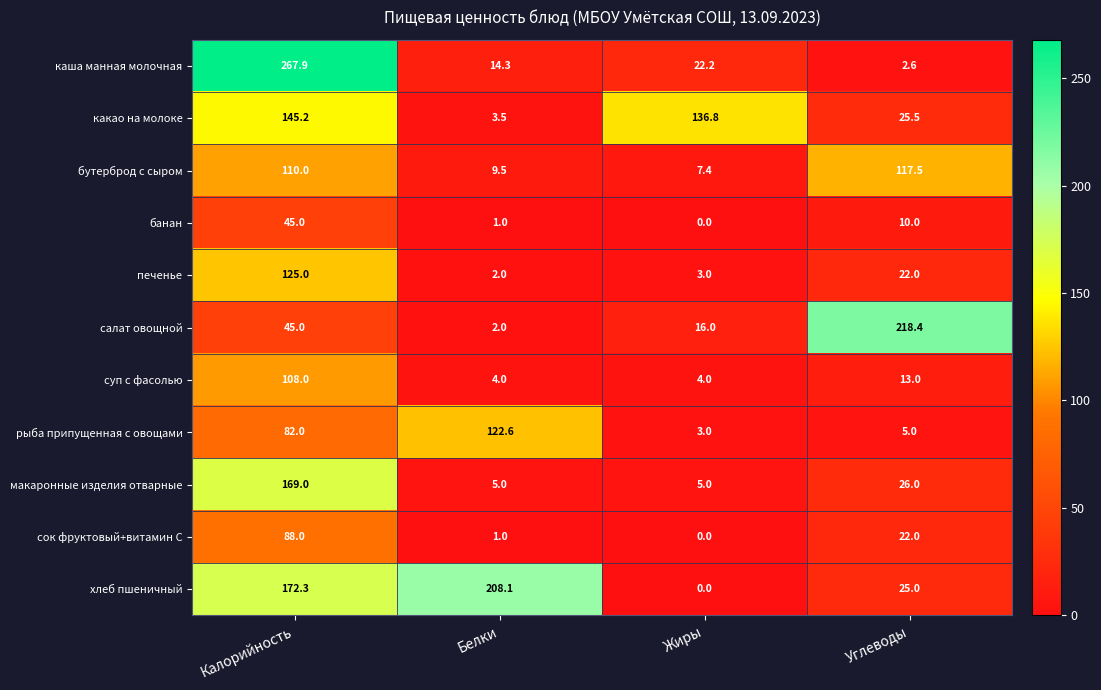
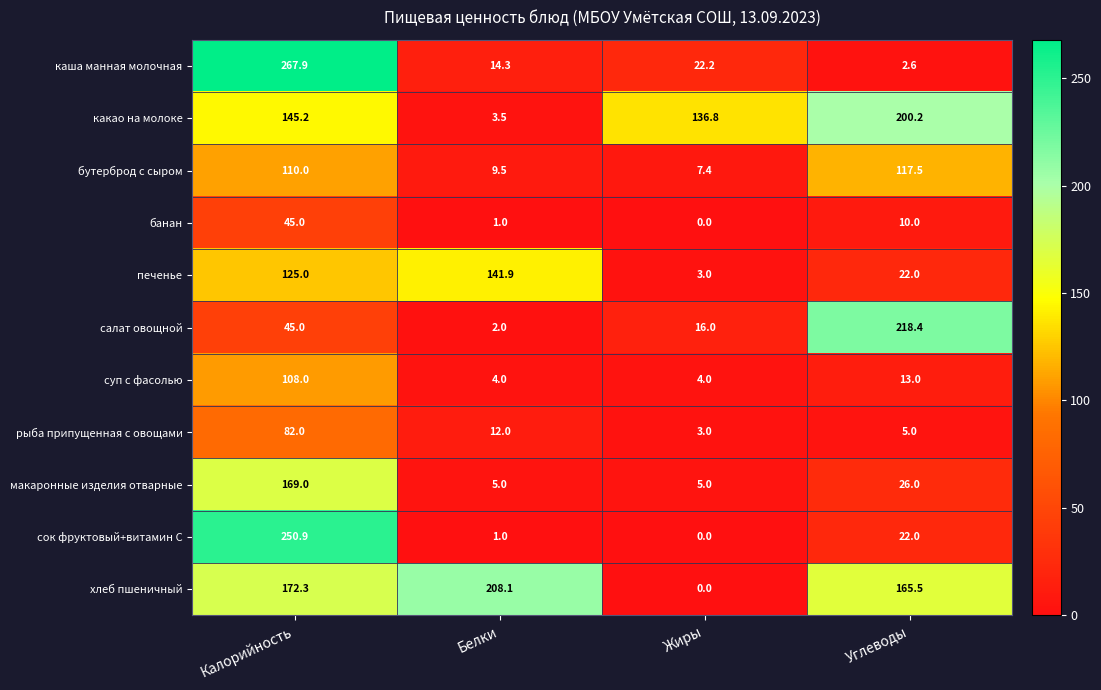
  {
    "каша манная молочная": {
      "Калорийность": 267.9,
      "Белки": 14.3,
      "Жиры": 22.2,
      "Углеводы": 2.6
    },
    "какао на молоке": {
      "Калорийность": 145.2,
      "Белки": 3.5,
      "Жиры": 136.8,
-     "Углеводы": 25.5
+     "Углеводы": 200.2
    },
    "бутерброд с сыром": {
      "Калорийность": 110.0,
      "Белки": 9.5,
      "Жиры": 7.4,
      "Углеводы": 117.5
    },
    "банан": {
      "Калорийность": 45.0,
      "Белки": 1.0,
      "Жиры": 0.0,
      "Углеводы": 10.0
    },
    "печенье": {
      "Калорийность": 125.0,
-     "Белки": 2.0,
+     "Белки": 141.9,
      "Жиры": 3.0,
      "Углеводы": 22.0
    },
    "салат овощной": {
      "Калорийность": 45.0,
      "Белки": 2.0,
      "Жиры": 16.0,
      "Углеводы": 218.4
    },
    "суп с фасолью": {
      "Калорийность": 108.0,
      "Белки": 4.0,
      "Жиры": 4.0,
      "Углеводы": 13.0
    },
    "рыба припущенная с овощами": {
      "Калорийность": 82.0,
-     "Белки": 122.6,
+     "Белки": 12.0,
      "Жиры": 3.0,
      "Углеводы": 5.0
    },
    "макаронные изделия отварные": {
      "Калорийность": 169.0,
      "Белки": 5.0,
      "Жиры": 5.0,
      "Углеводы": 26.0
    },
    "сок фруктовый+витамин С": {
-     "Калорийность": 88.0,
+     "Калорийность": 250.9,
      "Белки": 1.0,
      "Жиры": 0.0,
      "Углеводы": 22.0
    },
    "хлеб пшеничный": {
      "Калорийность": 172.3,
      "Белки": 208.1,
      "Жиры": 0.0,
-     "Углеводы": 25.0
+     "Углеводы": 165.5
    }
  }
